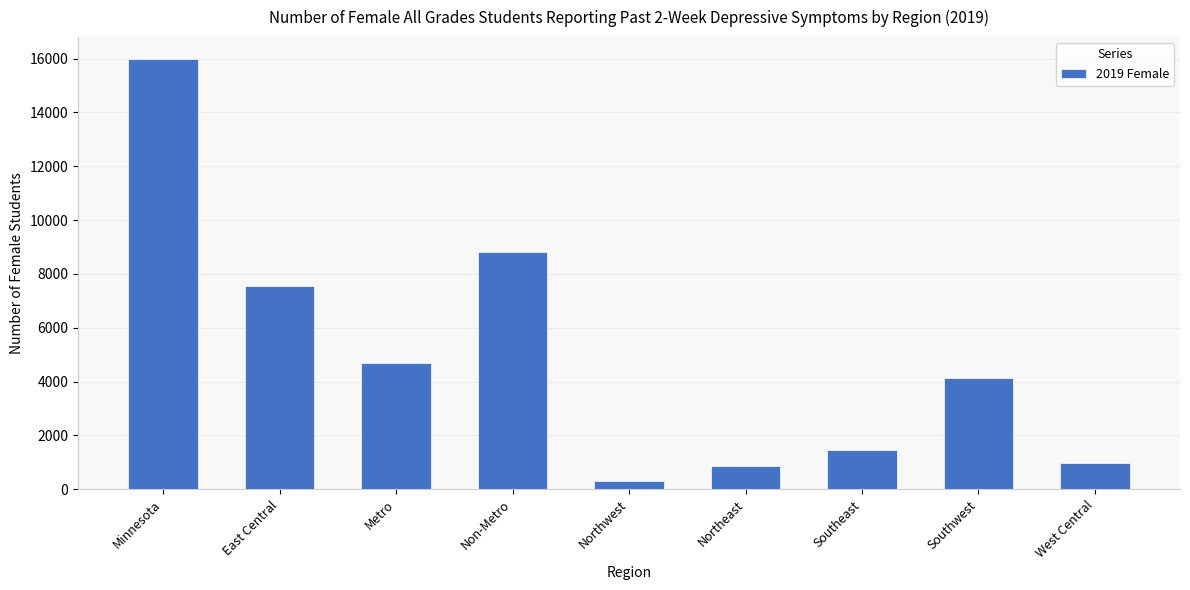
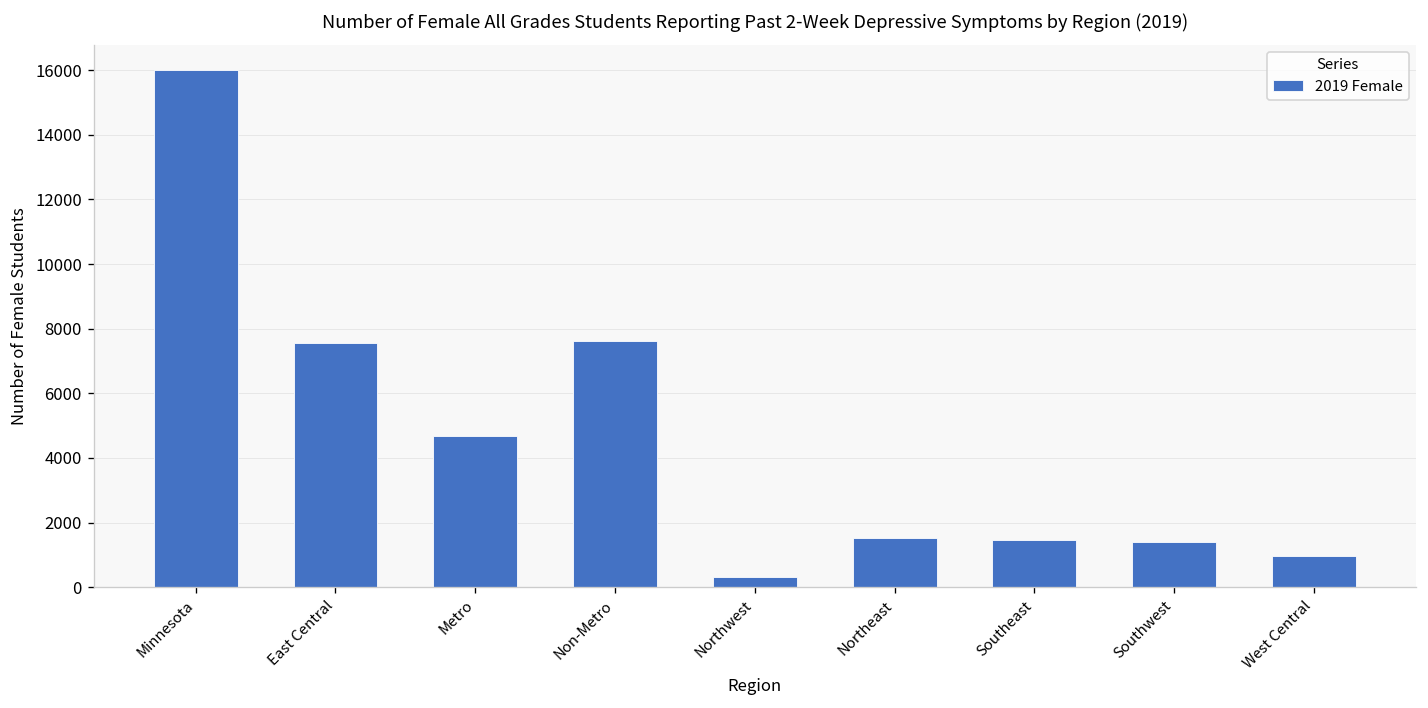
  {
    "Minnesota": 16000,
    "East Central": 7600,
    "Metro": 4700,
-   "Non-Metro": 8800,
+   "Non-Metro": 7600,
    "Northwest": 300,
-   "Northeast": 900,
+   "Northeast": 1500,
    "Southeast": 1400,
-   "Southwest": 4100,
+   "Southwest": 1400,
    "West Central": 1000
  }
